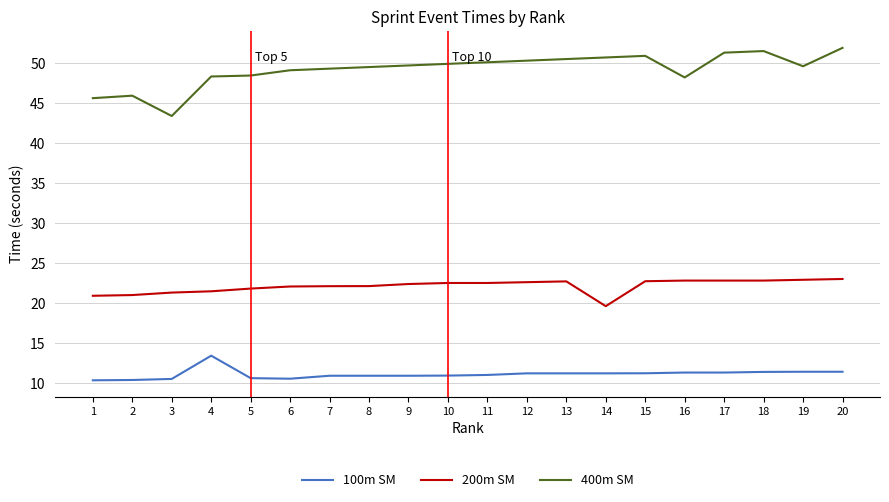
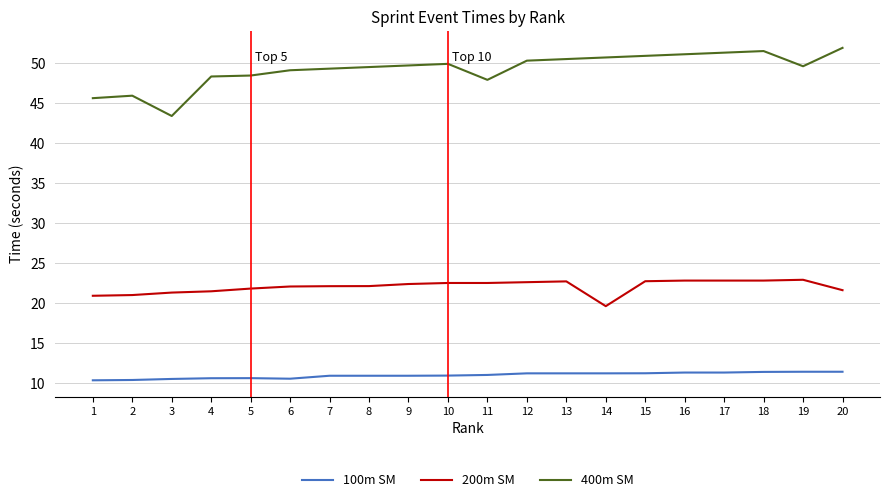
  {
    "100m SM": {
      "1": 10,
      "2": 10,
      "3": 11,
-     "4": 13,
+     "4": 11,
      "5": 11,
      "6": 11,
      "7": 11,
      "8": 11,
      "9": 11,
      "10": 11,
      "11": 11,
      "12": 11,
      "13": 11,
      "14": 11,
      "15": 11,
      "16": 11,
      "17": 11,
      "18": 11,
      "19": 11,
      "20": 11
    },
    "200m SM": {
      "1": 21,
      "2": 21,
      "3": 21,
      "4": 21,
      "5": 22,
      "6": 22,
      "7": 22,
      "8": 22,
      "9": 22,
      "10": 23,
      "11": 23,
      "12": 23,
      "13": 23,
      "14": 20,
      "15": 23,
      "16": 23,
      "17": 23,
      "18": 23,
      "19": 23,
-     "20": 23
+     "20": 22
    },
    "400m SM": {
      "1": 46,
      "2": 46,
      "3": 43,
      "4": 48,
      "5": 48,
      "7": 49,
      "8": 50,
      "9": 50,
      "10": 50,
-     "11": 50,
+     "11": 48,
      "12": 50,
      "13": 51,
      "14": 51,
      "15": 51,
-     "16": 48,
+     "16": 51,
      "17": 51,
      "18": 52,
      "19": 50,
      "20": 52
    }
  }
